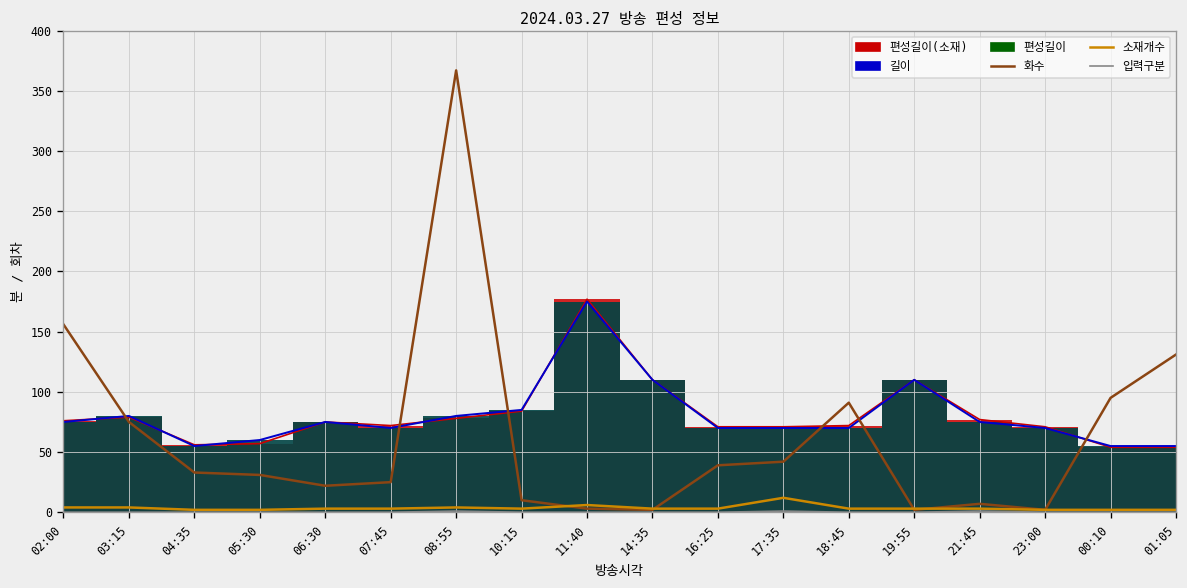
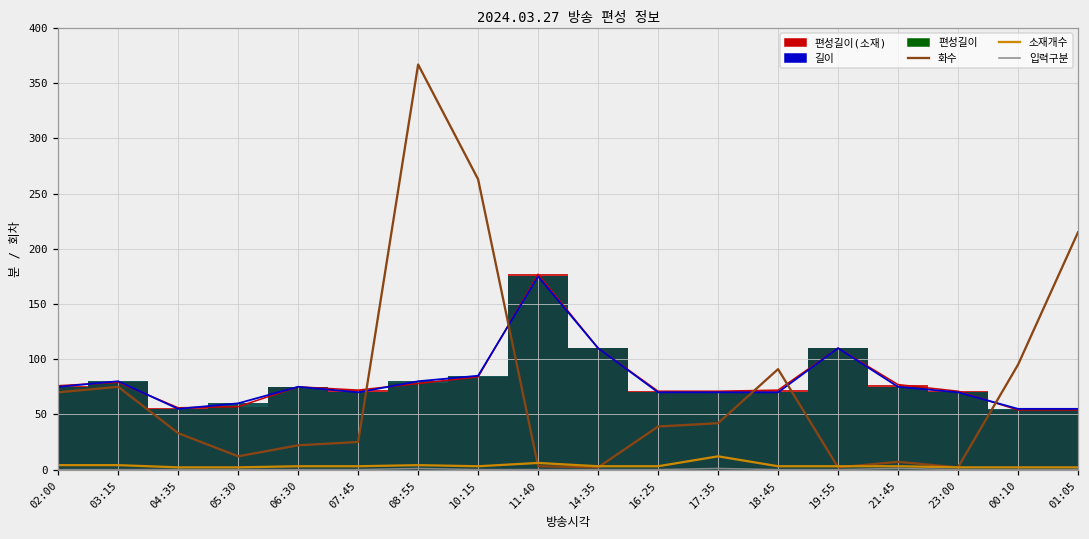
  {
    "화수": {
-     "02:00": 156,
+     "02:00": 70,
      "03:15": 75,
      "04:35": 33,
-     "05:30": 31,
+     "05:30": 12,
      "06:30": 22,
      "07:45": 25,
      "08:55": 367,
-     "10:15": 10,
+     "10:15": 263,
      "11:40": 3,
      "16:25": 39,
      "17:35": 42,
      "18:45": 91,
      "21:45": 7,
      "00:10": 95,
-     "01:05": 131
+     "01:05": 215
    },
    "소재개수": {
      "02:00": 4,
      "03:15": 4,
      "06:30": 3,
      "07:45": 3,
      "08:55": 4,
      "10:15": 3,
      "11:40": 6,
      "16:25": 3,
      "17:35": 12,
      "18:45": 3
    },
    "입력구분": {
      "02:00": 0,
      "03:15": 0,
      "06:30": 0,
      "07:45": 0,
      "08:55": 1,
      "10:15": 0,
      "11:40": 0,
      "16:25": 0,
      "17:35": 1,
      "18:45": 0
    }
  }
